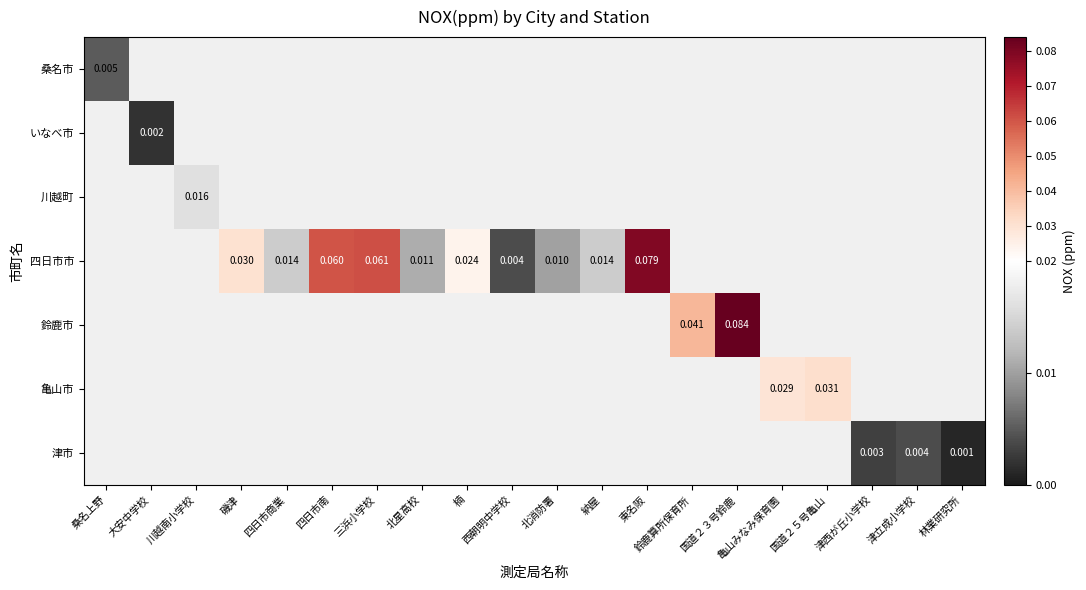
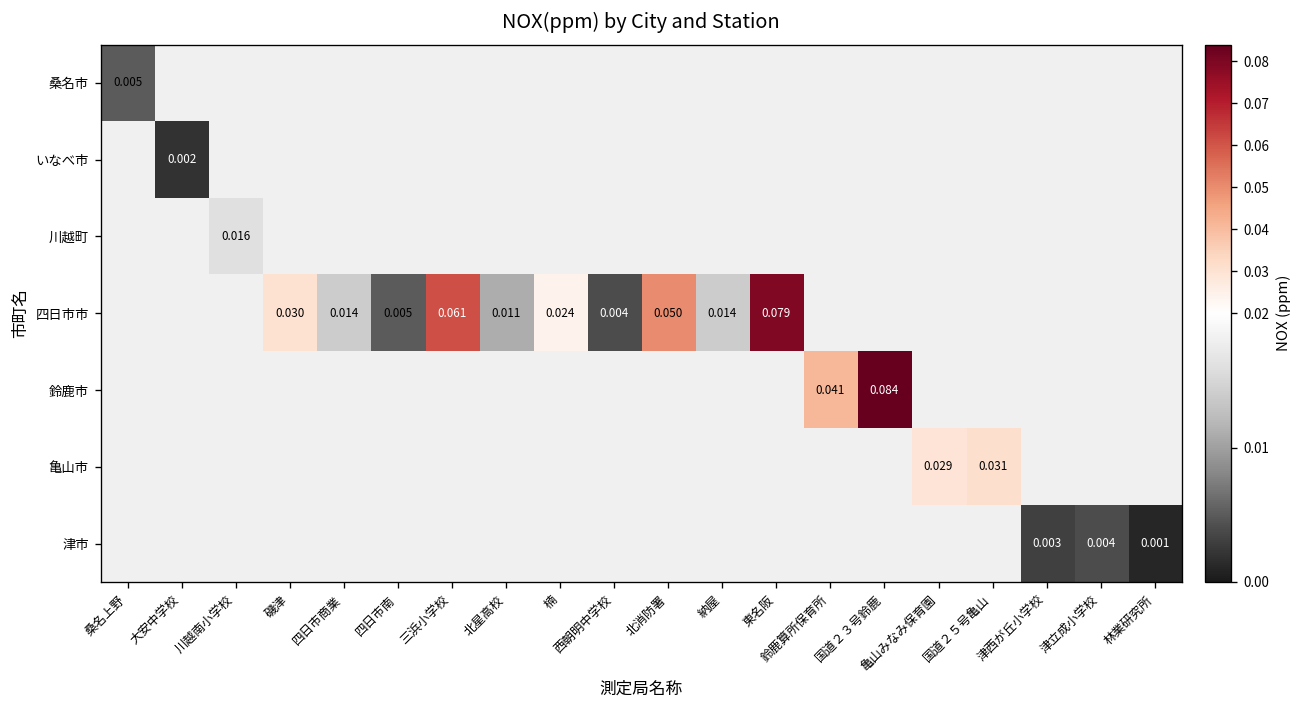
  {
    "桑名市": {
      "桑名上野": 0.005
    },
    "いなべ市": {
      "大安中学校": 0.002
    },
    "川越町": {
      "川越南小学校": 0.016
    },
    "四日市市": {
      "磯津": 0.030,
      "四日市商業": 0.014,
-     "四日市南": 0.060,
+     "四日市南": 0.005,
      "三浜小学校": 0.061,
      "北星高校": 0.011,
      "楠": 0.024,
      "西朝明中学校": 0.004,
-     "北消防署": 0.010,
+     "北消防署": 0.050,
      "納屋": 0.014,
      "東名阪": 0.079
    },
    "鈴鹿市": {
      "鈴鹿算所保育所": 0.041,
      "国道２３号鈴鹿": 0.084
    },
    "亀山市": {
      "亀山みなみ保育園": 0.029,
      "国道２５号亀山": 0.031
    },
    "津市": {
      "津西が丘小学校": 0.003,
      "津立成小学校": 0.004,
      "林業研究所": 0.001
    }
  }
